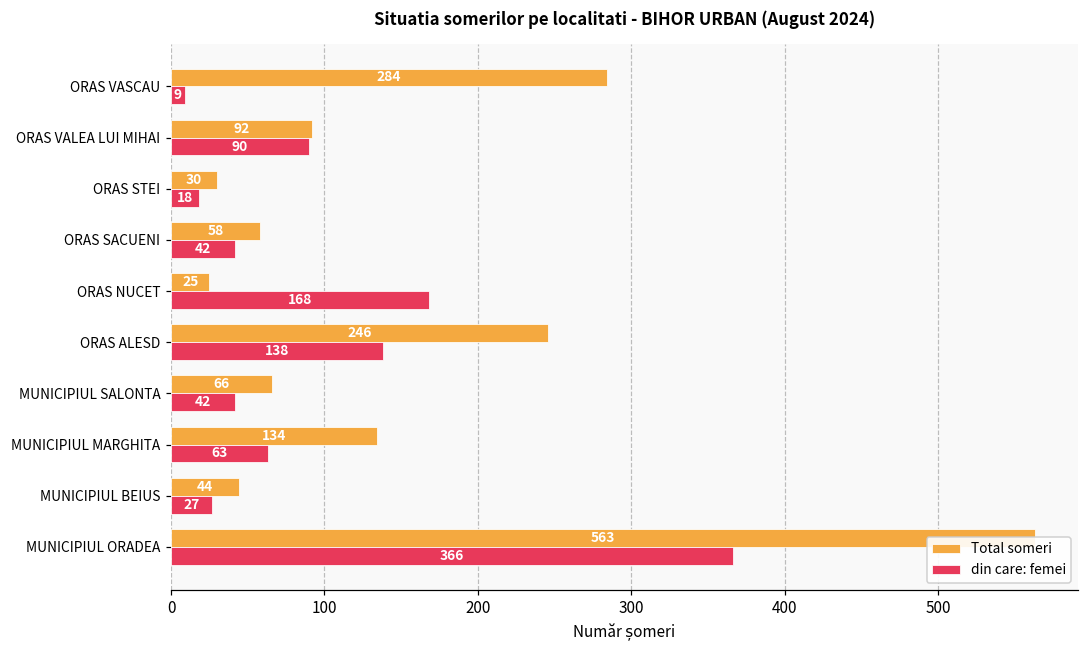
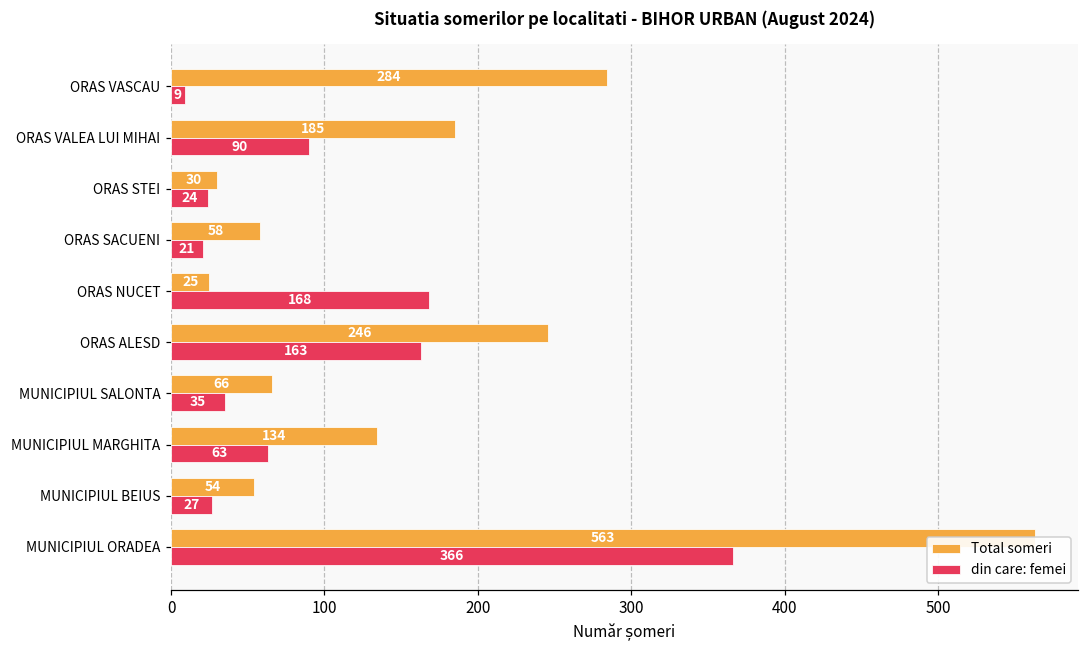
  {
    "Total someri": {
      "ORAS VASCAU": 284,
-     "ORAS VALEA LUI MIHAI": 92,
+     "ORAS VALEA LUI MIHAI": 185,
      "ORAS STEI": 30,
      "ORAS SACUENI": 58,
      "ORAS NUCET": 25,
      "ORAS ALESD": 246,
      "MUNICIPIUL SALONTA": 66,
      "MUNICIPIUL MARGHITA": 134,
-     "MUNICIPIUL BEIUS": 44
+     "MUNICIPIUL BEIUS": 54
    },
    "din care: femei": {
      "ORAS VASCAU": 9,
      "ORAS VALEA LUI MIHAI": 90,
-     "ORAS STEI": 18,
-     "ORAS SACUENI": 42,
+     "ORAS STEI": 24,
+     "ORAS SACUENI": 21,
      "ORAS NUCET": 168,
-     "ORAS ALESD": 138,
-     "MUNICIPIUL SALONTA": 42,
+     "ORAS ALESD": 163,
+     "MUNICIPIUL SALONTA": 35,
      "MUNICIPIUL MARGHITA": 63,
      "MUNICIPIUL BEIUS": 27,
      "MUNICIPIUL ORADEA": 366
    }
  }
